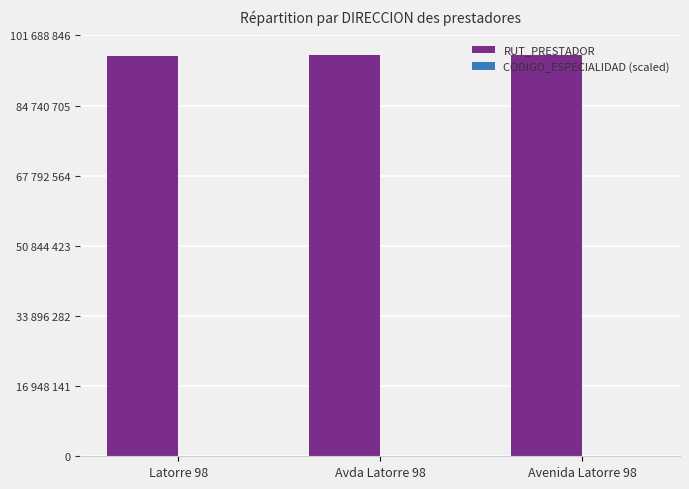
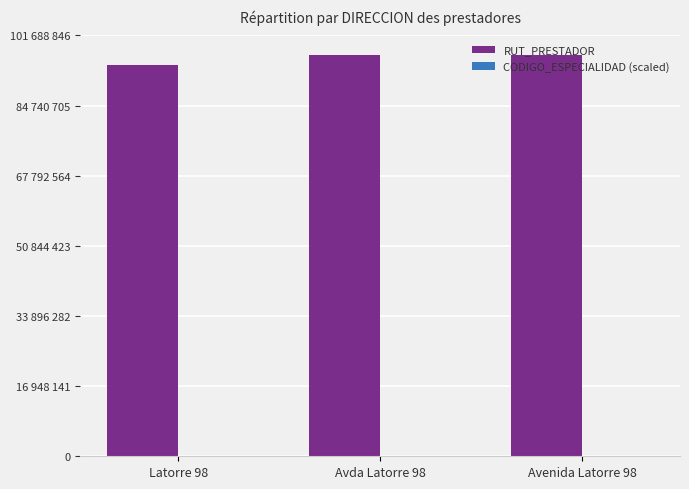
  {
    "RUT_PRESTADOR": {
-     "Latorre 98": 97000000,
+     "Latorre 98": 95000000,
      "Avda Latorre 98": 97000000,
      "Avenida Latorre 98": 97000000
    }
  }
